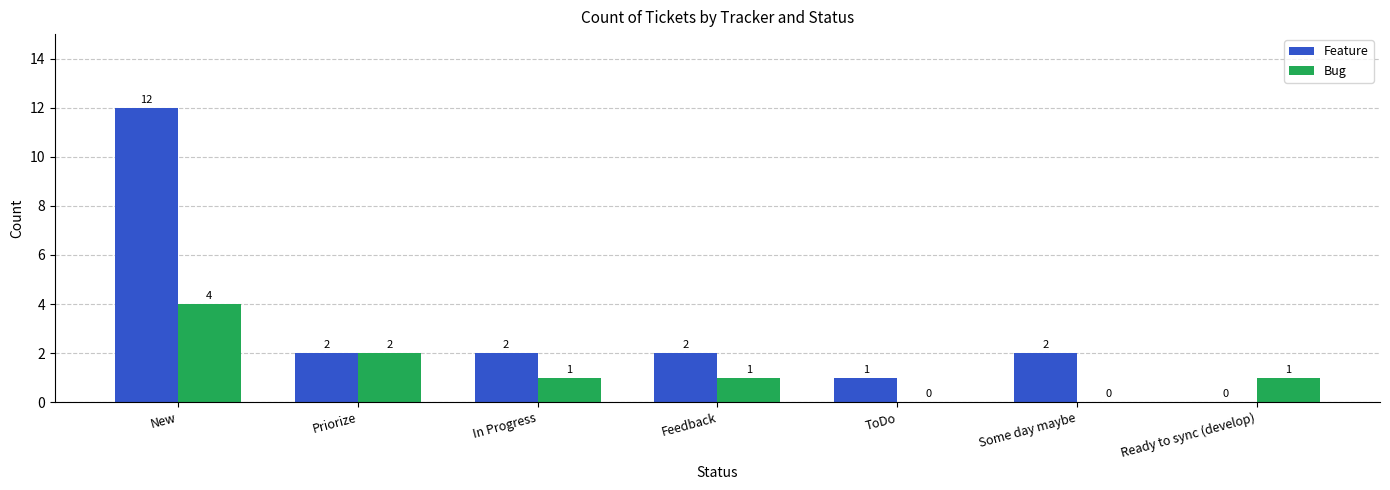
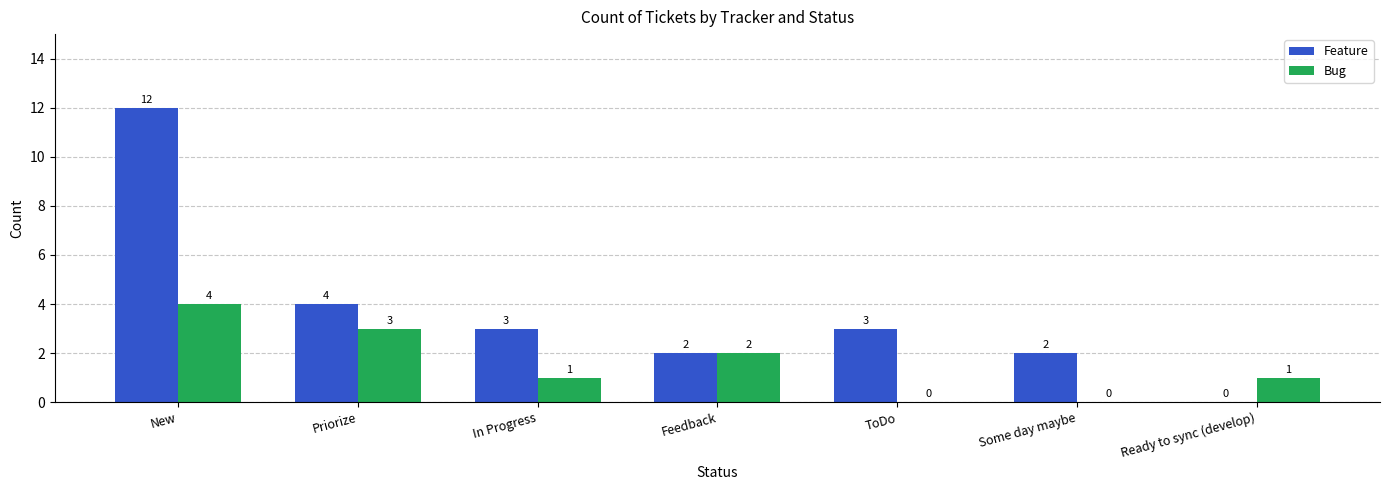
  {
    "Feature": {
      "New": 12,
-     "Priorize": 2,
-     "In Progress": 2,
+     "Priorize": 4,
+     "In Progress": 3,
      "Feedback": 2,
-     "ToDo": 1,
+     "ToDo": 3,
      "Some day maybe": 2,
      "Ready to sync (develop)": 0
    },
    "Bug": {
      "New": 4,
-     "Priorize": 2,
+     "Priorize": 3,
      "In Progress": 1,
-     "Feedback": 1,
+     "Feedback": 2,
      "ToDo": 0,
      "Some day maybe": 0,
      "Ready to sync (develop)": 1
    }
  }
